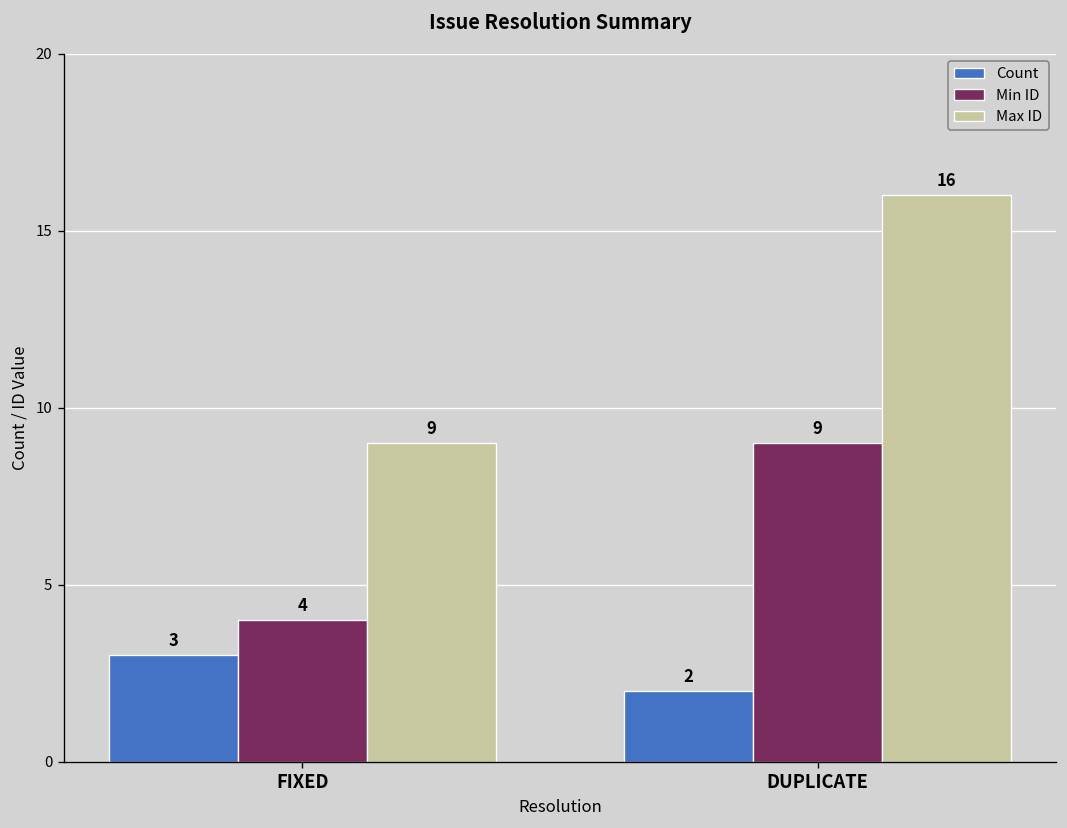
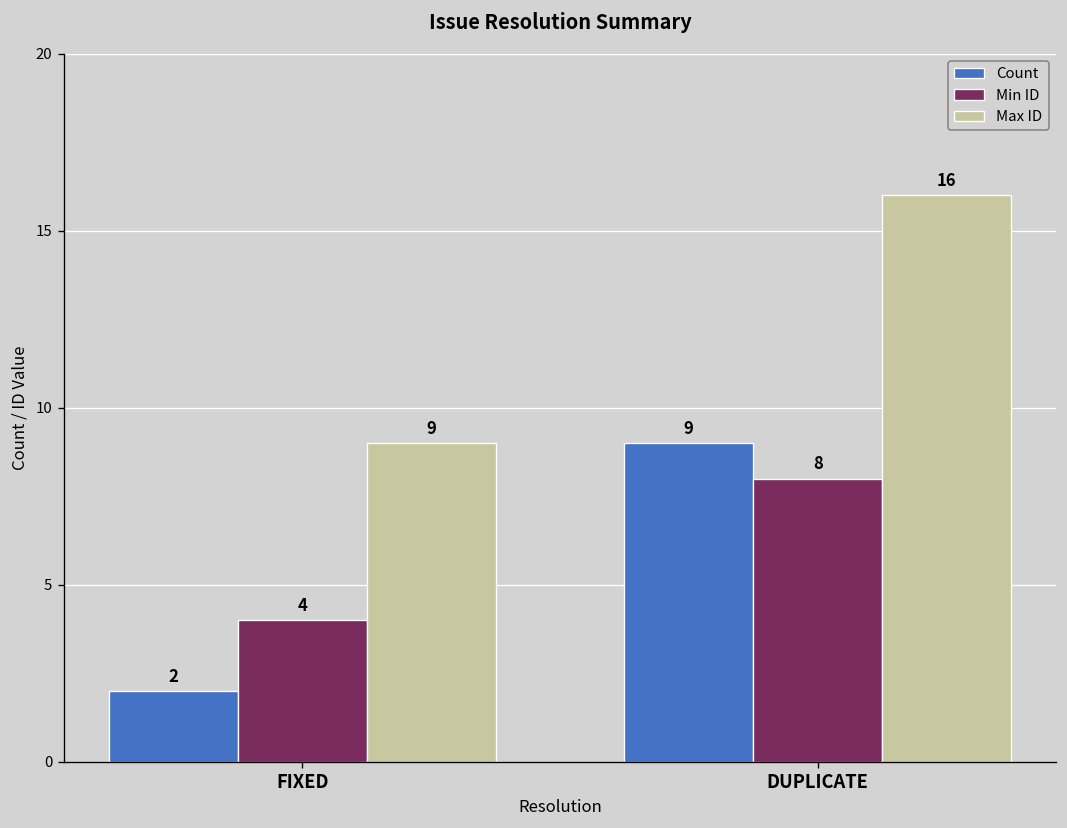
  {
    "Count": {
-     "FIXED": 3,
-     "DUPLICATE": 2
+     "FIXED": 2,
+     "DUPLICATE": 9
    },
    "Min ID": {
      "FIXED": 4,
-     "DUPLICATE": 9
+     "DUPLICATE": 8
    },
    "Max ID": {
      "FIXED": 9,
      "DUPLICATE": 16
    }
  }
